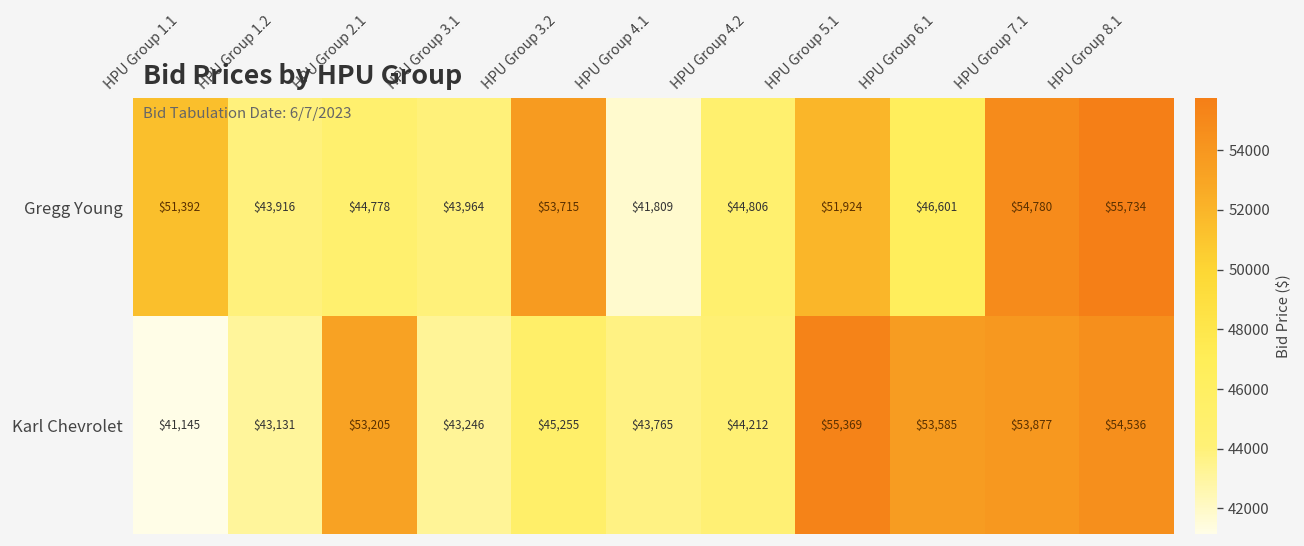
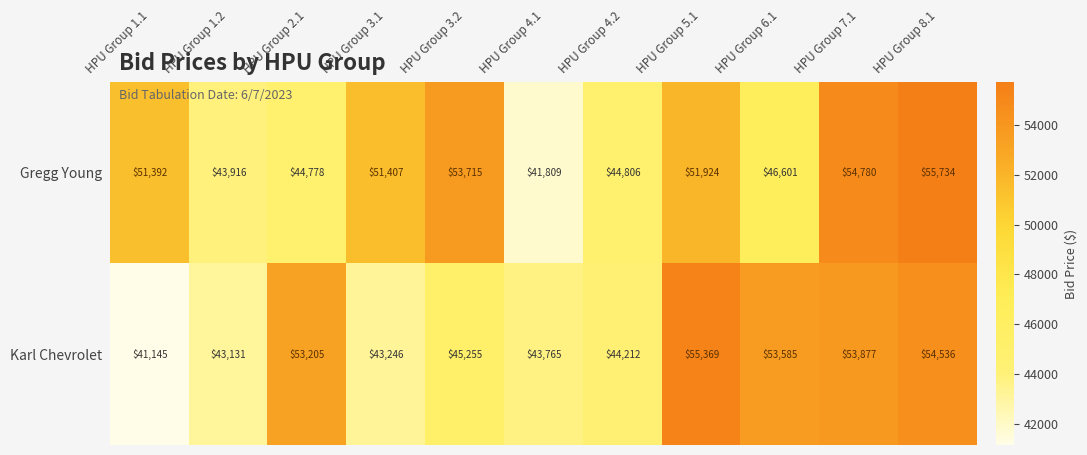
  {
    "Gregg Young": {
      "HPU Group 1.1": "$51,392",
      "HPU Group 1.2": "$43,916",
      "HPU Group 2.1": "$44,778",
-     "HPU Group 3.1": "$43,964",
+     "HPU Group 3.1": "$51,407",
      "HPU Group 3.2": "$53,715",
      "HPU Group 4.1": "$41,809",
      "HPU Group 4.2": "$44,806",
      "HPU Group 5.1": "$51,924",
      "HPU Group 6.1": "$46,601",
      "HPU Group 7.1": "$54,780",
      "HPU Group 8.1": "$55,734"
    },
    "Karl Chevrolet": {
      "HPU Group 1.1": "$41,145",
      "HPU Group 1.2": "$43,131",
      "HPU Group 2.1": "$53,205",
      "HPU Group 3.1": "$43,246",
      "HPU Group 3.2": "$45,255",
      "HPU Group 4.1": "$43,765",
      "HPU Group 4.2": "$44,212",
      "HPU Group 5.1": "$55,369",
      "HPU Group 6.1": "$53,585",
      "HPU Group 7.1": "$53,877",
      "HPU Group 8.1": "$54,536"
    }
  }
